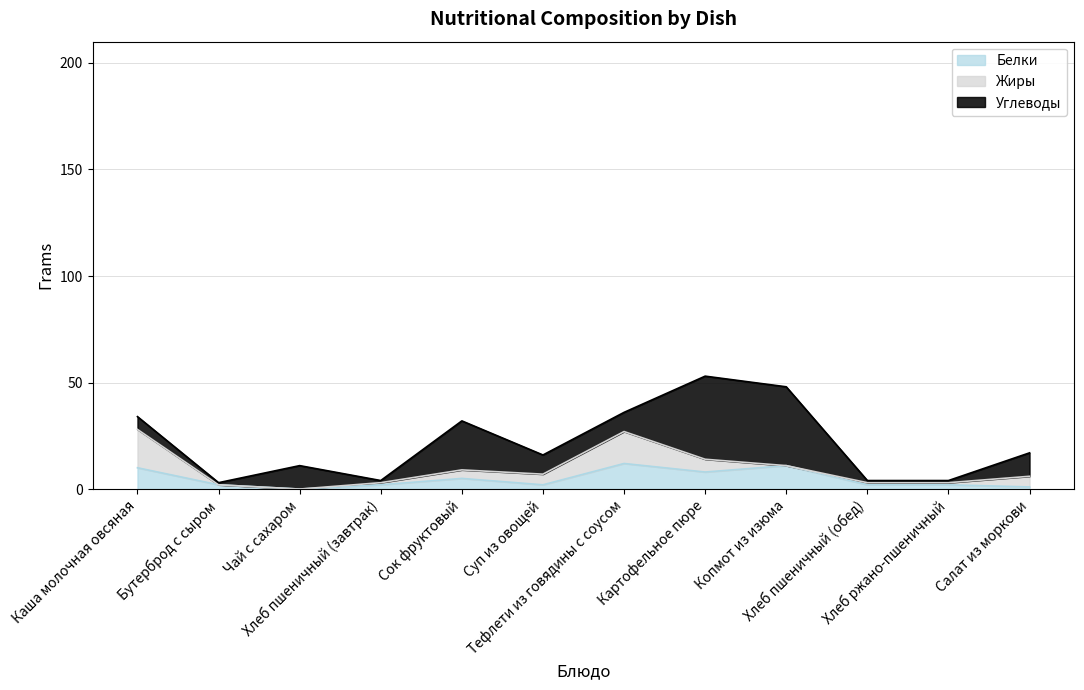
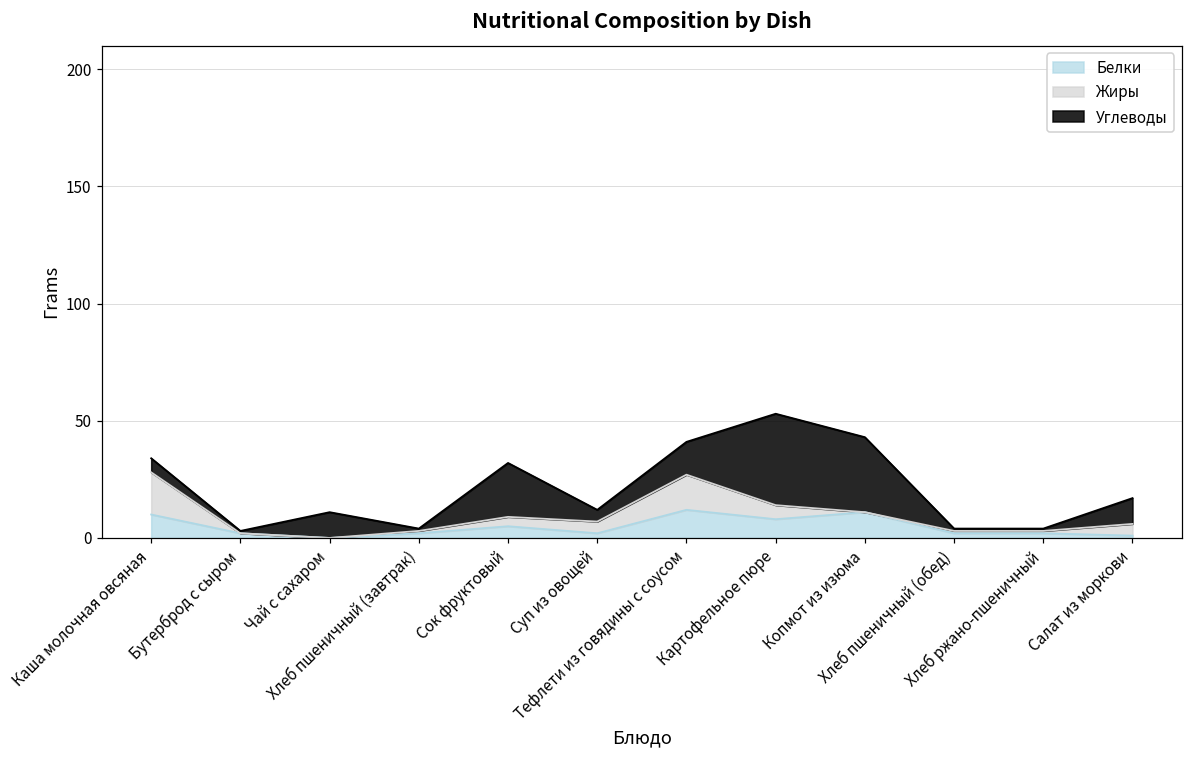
  {
    "Углеводы": {
      "Каша молочная овсяная": 6,
      "Чай с сахаром": 11,
      "Сок фруктовый": 23,
-     "Суп из овощей": 9,
-     "Тефлети из говядины с соусом": 9,
+     "Суп из овощей": 5,
+     "Тефлети из говядины с соусом": 14,
      "Картофельное пюре": 39,
-     "Копмот из изюма": 37,
+     "Копмот из изюма": 32,
      "Салат из моркови": 11
    }
  }
